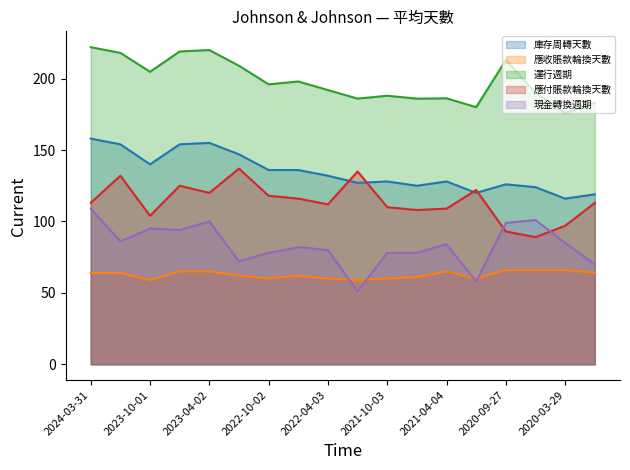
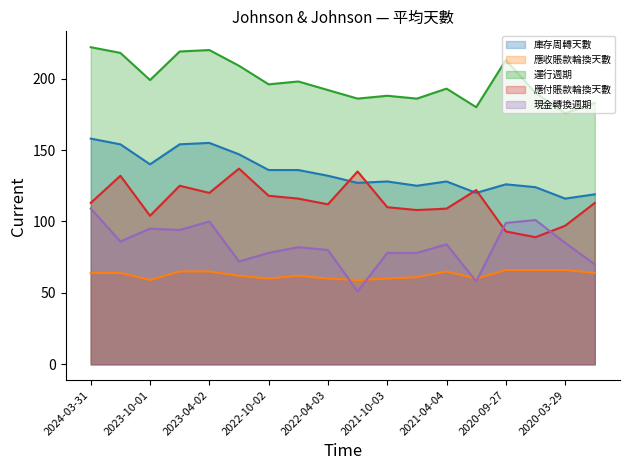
  {
    "運行週期": {
      "2024-03-31": 222,
-     "2023-10-01": 205,
+     "2023-10-01": 199,
      "2023-04-02": 220,
      "2022-10-02": 196,
      "2022-04-03": 192,
      "2021-10-03": 188,
-     "2021-04-04": 186
+     "2021-04-04": 193
    }
  }
